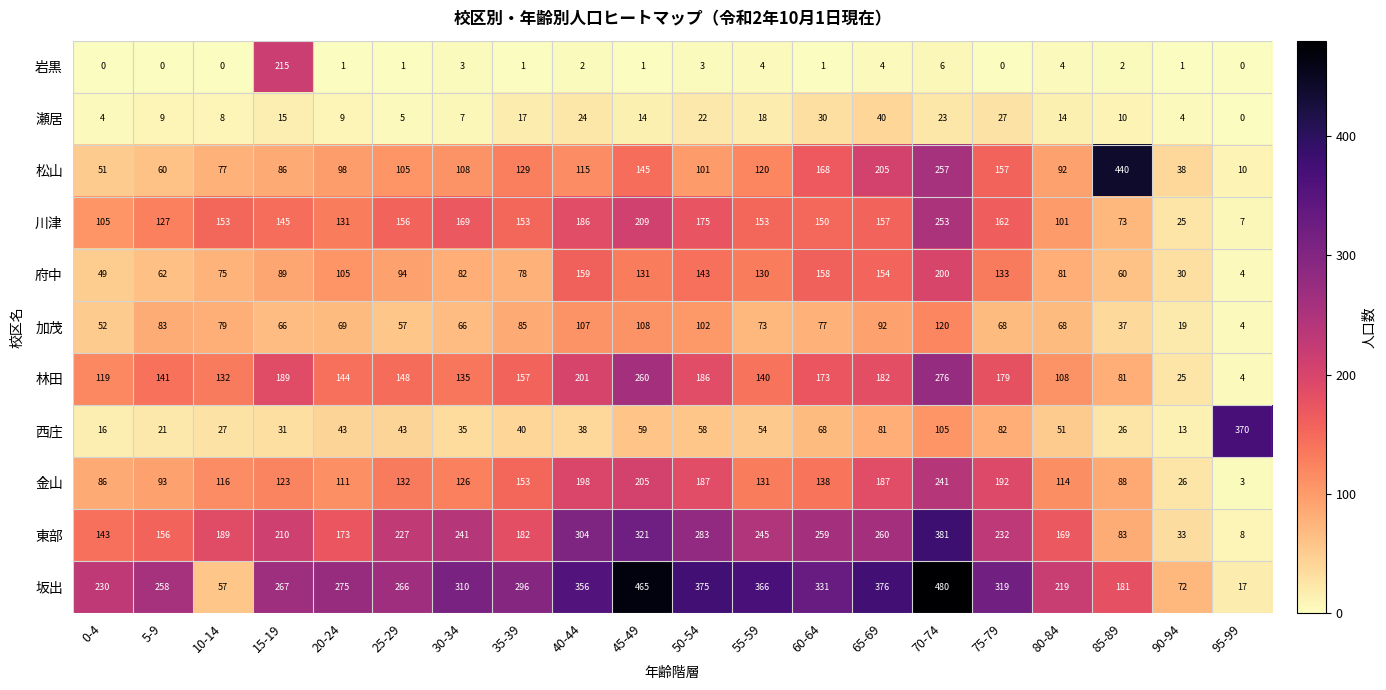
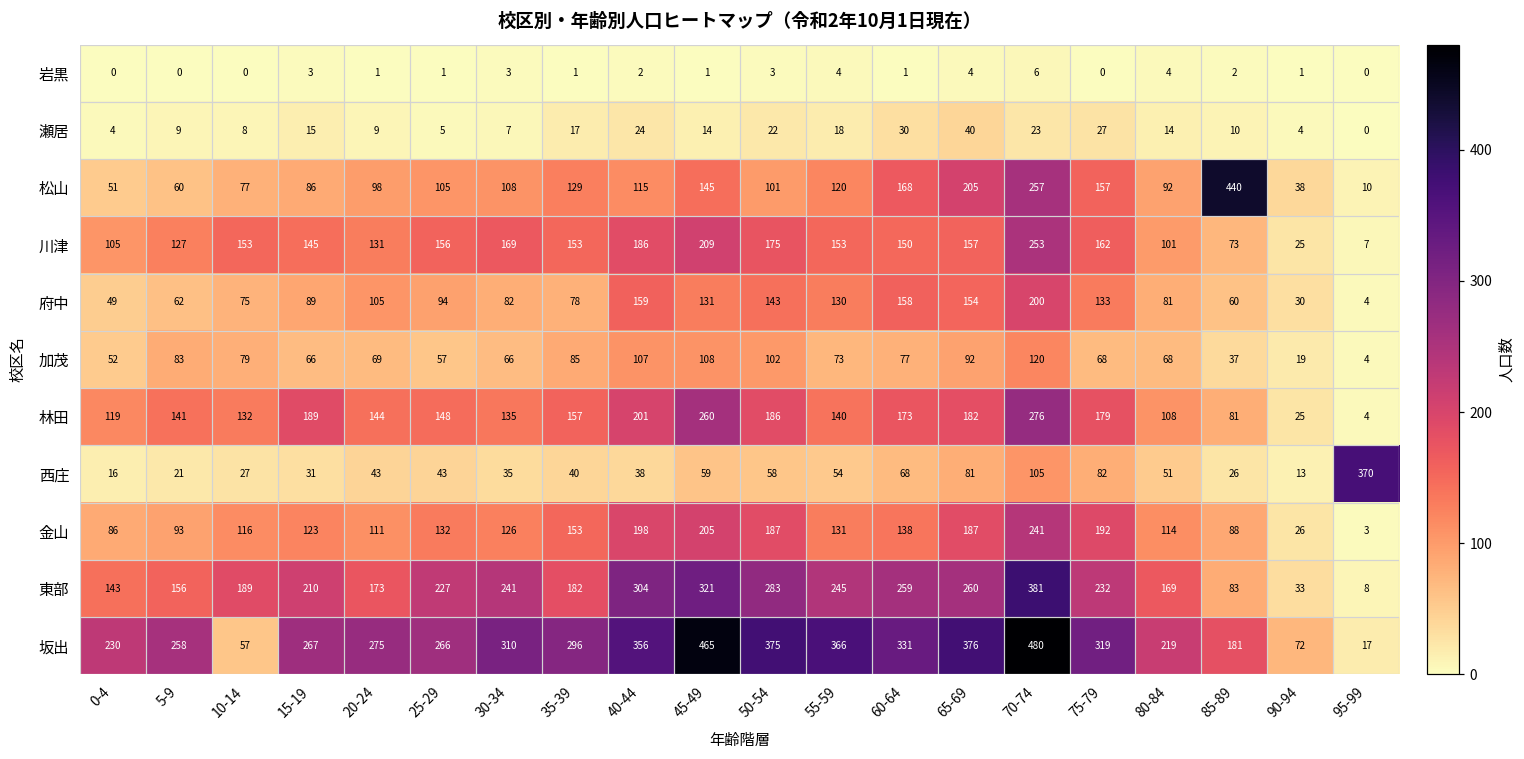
  {
    "岩黒": {
      "0-4": 0,
      "5-9": 0,
      "10-14": 0,
-     "15-19": 215,
+     "15-19": 3,
      "20-24": 1,
      "25-29": 1,
      "30-34": 3,
      "35-39": 1,
      "40-44": 2,
      "45-49": 1,
      "50-54": 3,
      "55-59": 4,
      "60-64": 1,
      "65-69": 4,
      "70-74": 6,
      "75-79": 0,
      "80-84": 4,
      "85-89": 2,
      "90-94": 1,
      "95-99": 0
    }
  }
